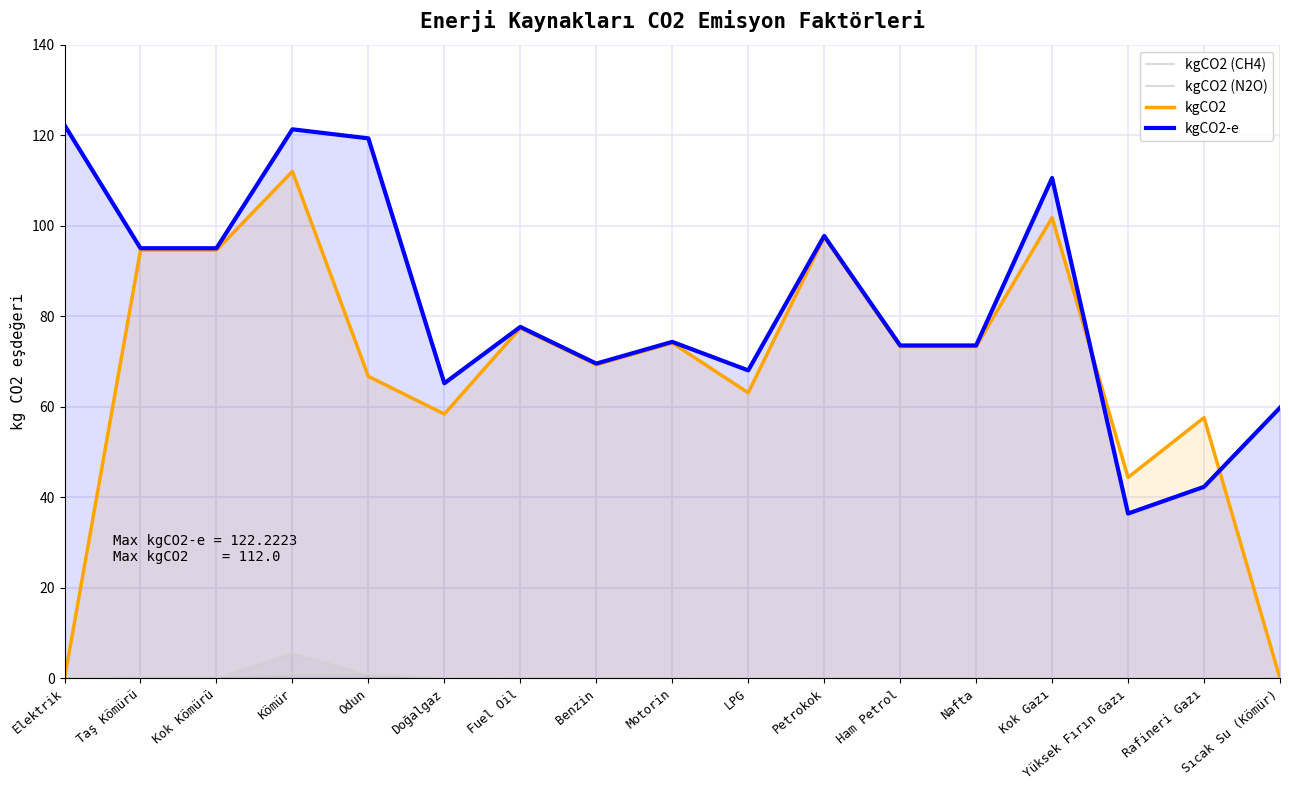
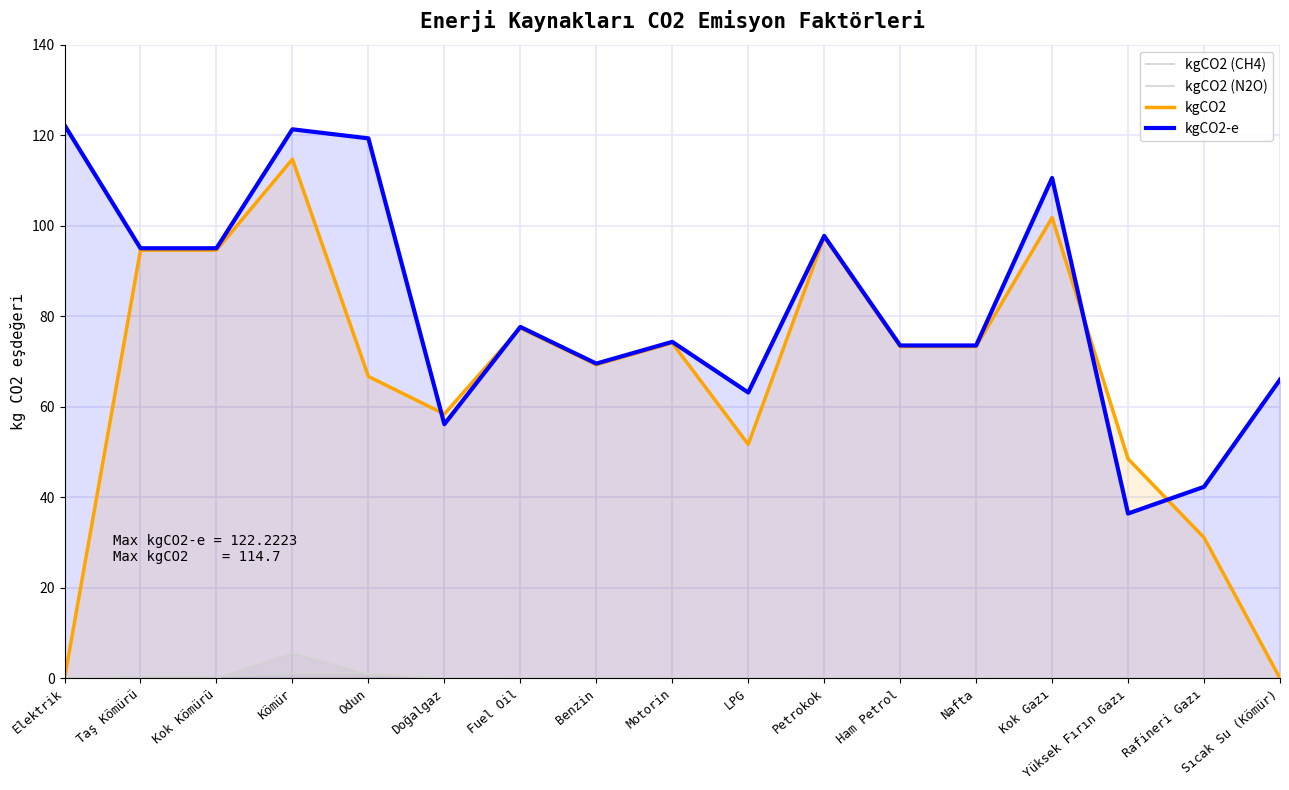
  {
    "kgCO2": {
-     "Kömür": 112.0,
-     "LPG": 63,
-     "Yüksek Fırın Gazı": 44,
-     "Rafineri Gazı": 58
+     "Kömür": 114.7,
+     "LPG": 52,
+     "Yüksek Fırın Gazı": 49,
+     "Rafineri Gazı": 31
    },
    "kgCO2-e": {
      "Elektrik": 122,
      "Kömür": 121,
      "Odun": 119,
-     "Doğalgaz": 65,
-     "LPG": 68,
+     "Doğalgaz": 56,
+     "LPG": 63,
      "Kok Gazı": 111,
      "Yüksek Fırın Gazı": 36,
      "Rafineri Gazı": 42,
-     "Sıcak Su (Kömür)": 60
+     "Sıcak Su (Kömür)": 66
    }
  }
